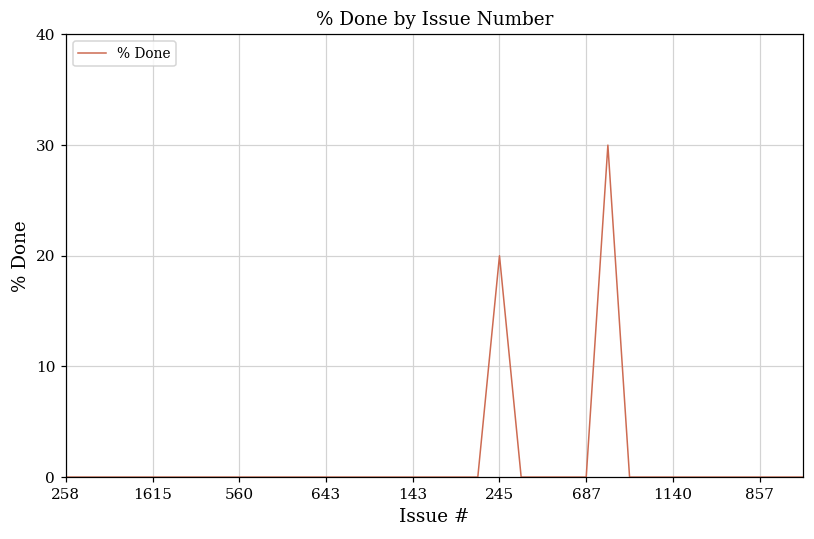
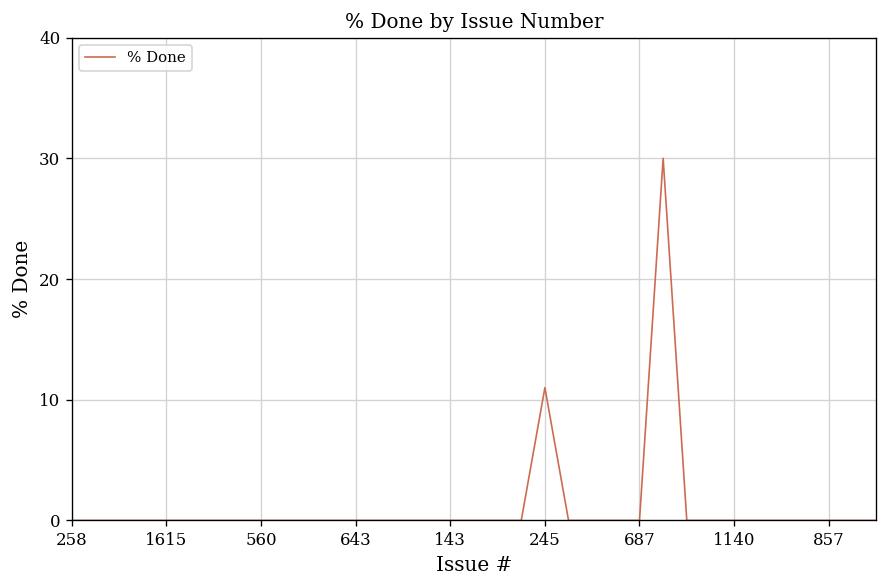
  {
    "258": 0,
    "1615": 0,
    "560": 0,
    "643": 0,
    "143": 0,
-   "245": 20,
+   "245": 11,
    "687": 0,
    "1140": 0,
    "857": 0
  }
